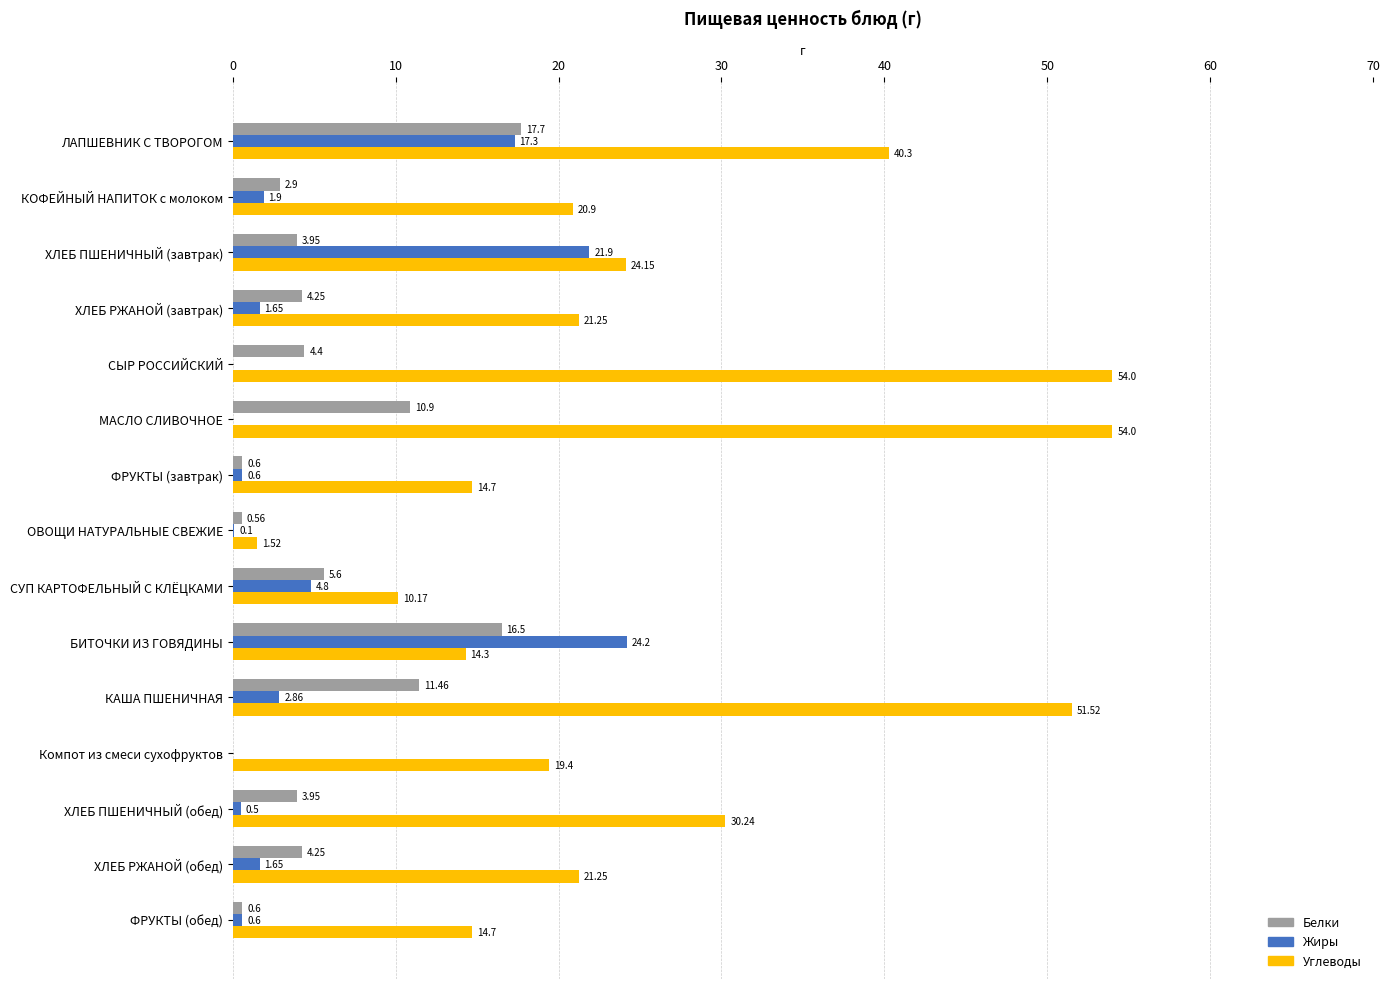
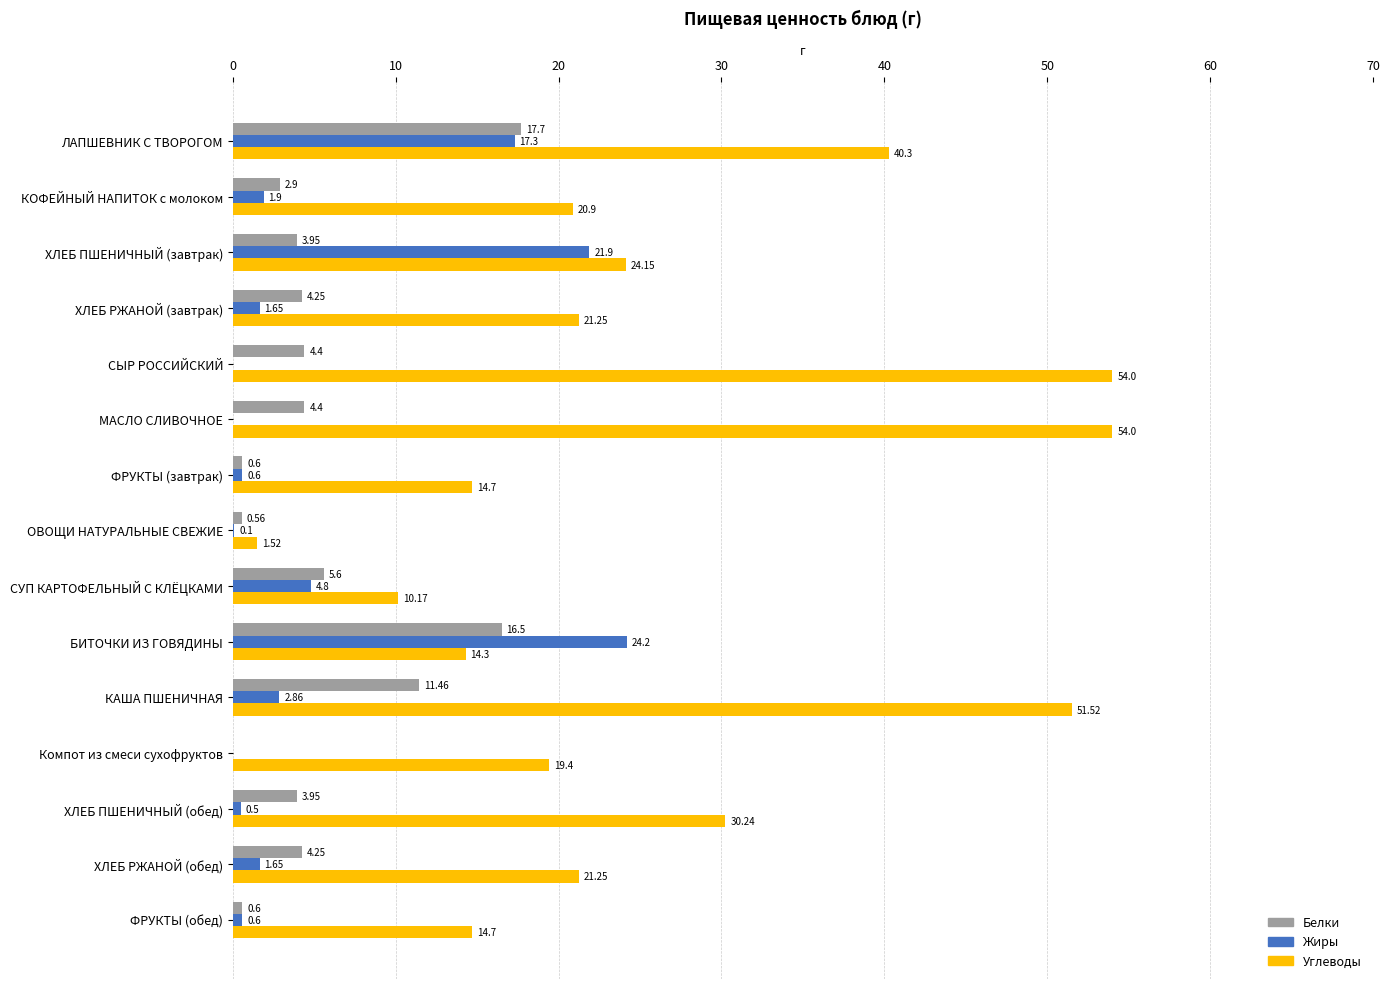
  {
    "Белки": {
      "ЛАПШЕВНИК С ТВОРОГОМ": 17.7,
      "КОФЕЙНЫЙ НАПИТОК с молоком": 2.9,
      "ХЛЕБ ПШЕНИЧНЫЙ (завтрак)": 3.95,
      "ХЛЕБ РЖАНОЙ (завтрак)": 4.25,
      "СЫР РОССИЙСКИЙ": 4.4,
-     "МАСЛО СЛИВОЧНОЕ": 10.9,
+     "МАСЛО СЛИВОЧНОЕ": 4.4,
      "ФРУКТЫ (завтрак)": 0.6,
      "ОВОЩИ НАТУРАЛЬНЫЕ СВЕЖИЕ": 0.56,
      "СУП КАРТОФЕЛЬНЫЙ С КЛЁЦКАМИ": 5.6,
      "БИТОЧКИ ИЗ ГОВЯДИНЫ": 16.5,
      "КАША ПШЕНИЧНАЯ": 11.46,
      "ХЛЕБ ПШЕНИЧНЫЙ (обед)": 3.95,
      "ХЛЕБ РЖАНОЙ (обед)": 4.25,
      "ФРУКТЫ (обед)": 0.6
    },
    "Жиры": {
      "ЛАПШЕВНИК С ТВОРОГОМ": 17.3,
      "КОФЕЙНЫЙ НАПИТОК с молоком": 1.9,
      "ХЛЕБ ПШЕНИЧНЫЙ (завтрак)": 21.9,
      "ХЛЕБ РЖАНОЙ (завтрак)": 1.65,
      "ФРУКТЫ (завтрак)": 0.6,
      "ОВОЩИ НАТУРАЛЬНЫЕ СВЕЖИЕ": 0.1,
      "СУП КАРТОФЕЛЬНЫЙ С КЛЁЦКАМИ": 4.8,
      "БИТОЧКИ ИЗ ГОВЯДИНЫ": 24.2,
      "КАША ПШЕНИЧНАЯ": 2.86,
      "ХЛЕБ ПШЕНИЧНЫЙ (обед)": 0.5,
      "ХЛЕБ РЖАНОЙ (обед)": 1.65,
      "ФРУКТЫ (обед)": 0.6
    },
    "Углеводы": {
      "ЛАПШЕВНИК С ТВОРОГОМ": 40.3,
      "КОФЕЙНЫЙ НАПИТОК с молоком": 20.9,
      "ХЛЕБ ПШЕНИЧНЫЙ (завтрак)": 24.15,
      "ХЛЕБ РЖАНОЙ (завтрак)": 21.25,
      "СЫР РОССИЙСКИЙ": 54.0,
      "МАСЛО СЛИВОЧНОЕ": 54.0,
      "ФРУКТЫ (завтрак)": 14.7,
      "ОВОЩИ НАТУРАЛЬНЫЕ СВЕЖИЕ": 1.52,
      "СУП КАРТОФЕЛЬНЫЙ С КЛЁЦКАМИ": 10.17,
      "БИТОЧКИ ИЗ ГОВЯДИНЫ": 14.3,
      "КАША ПШЕНИЧНАЯ": 51.52,
      "Компот из смеси сухофруктов": 19.4,
      "ХЛЕБ ПШЕНИЧНЫЙ (обед)": 30.24,
      "ХЛЕБ РЖАНОЙ (обед)": 21.25,
      "ФРУКТЫ (обед)": 14.7
    }
  }
